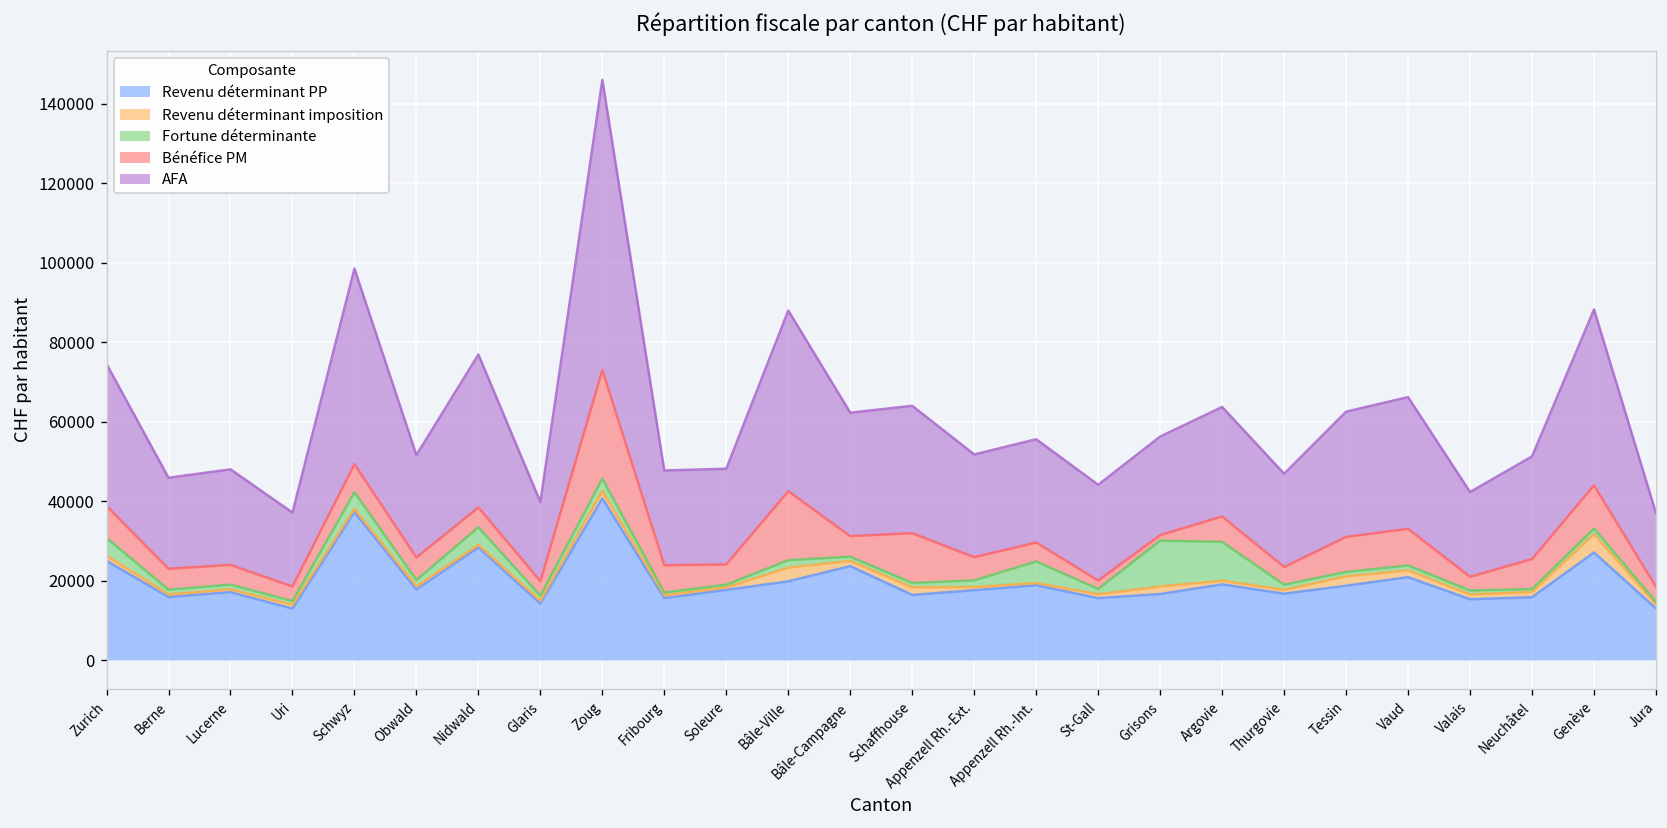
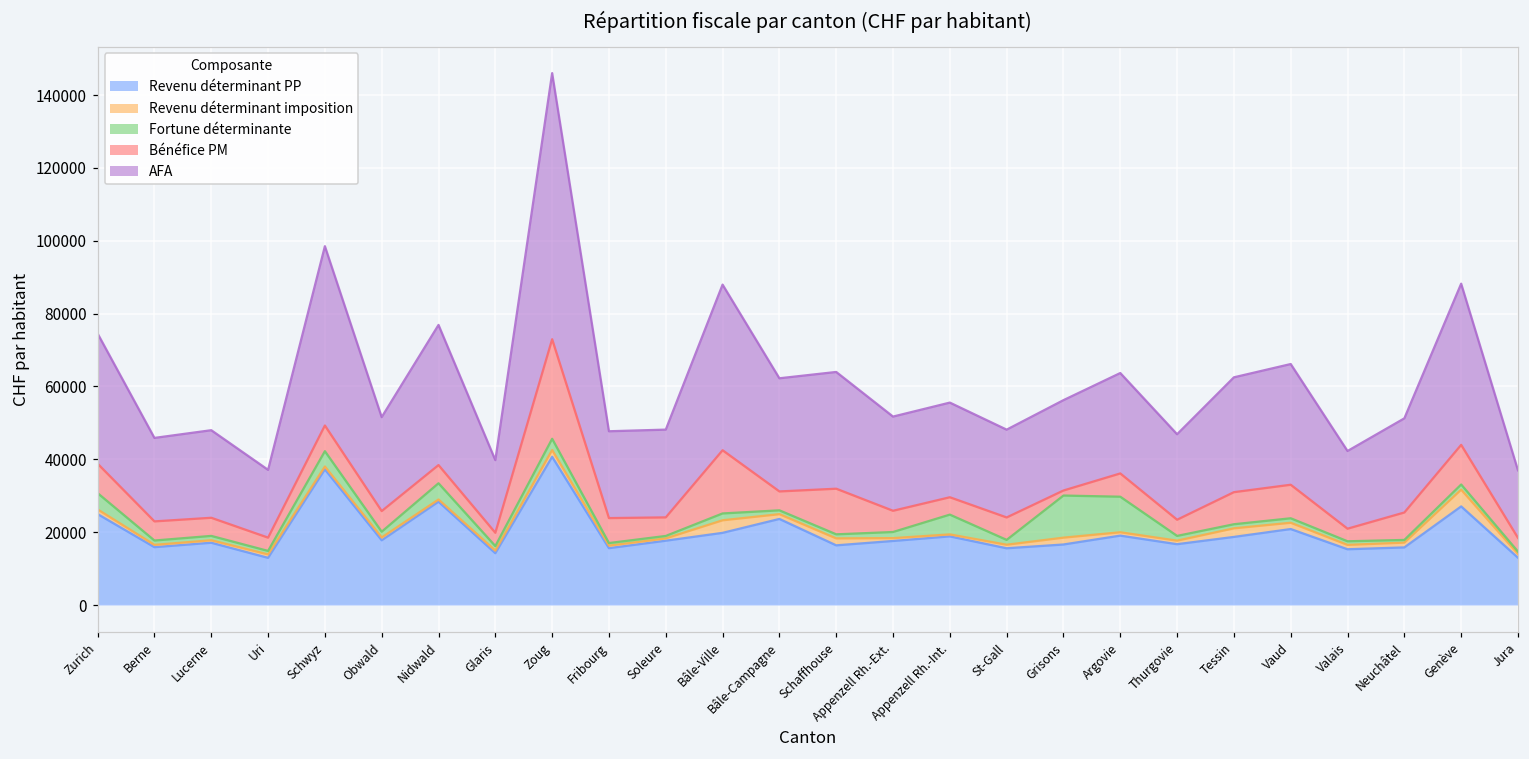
  {
    "Revenu déterminant PP": {
      "Zurich": 25000,
      "Uri": 13000,
      "Schwyz": 37000,
      "Obwald": 18000,
      "Zoug": 41000,
      "Bâle-Ville": 20000,
      "Bâle-Campagne": 24000,
      "Schaffhouse": 16000,
      "Appenzell Rh.-Ext.": 18000,
      "St-Gall": 16000,
      "Grisons": 17000,
      "Argovie": 19000,
      "Thurgovie": 17000,
      "Tessin": 19000,
      "Vaud": 21000,
      "Valais": 15000,
      "Neuchâtel": 16000,
      "Genève": 27000,
      "Jura": 13000
    },
    "Revenu déterminant imposition": {
      "Zurich": 1000,
      "Uri": 1000,
      "Schwyz": 1000,
      "Obwald": 1000,
      "Zoug": 2000,
      "Bâle-Ville": 3000,
      "Bâle-Campagne": 1000,
      "Schaffhouse": 2000,
      "Appenzell Rh.-Ext.": 1000,
      "St-Gall": 1000,
      "Grisons": 2000,
      "Argovie": 1000,
      "Thurgovie": 1000,
      "Tessin": 2000,
      "Vaud": 2000,
      "Valais": 1000,
      "Genève": 5000
    },
    "Fortune déterminante": {
      "Zurich": 4000,
      "Berne": 1000,
      "Lucerne": 1000,
      "Uri": 1000,
      "Schwyz": 4000,
      "Obwald": 2000,
      "Nidwald": 4000,
      "Glaris": 1000,
      "Zoug": 3000,
      "Bâle-Ville": 2000,
      "Bâle-Campagne": 1000,
      "Schaffhouse": 1000,
      "Appenzell Rh.-Ext.": 2000,
      "Appenzell Rh.-Int.": 5000,
      "St-Gall": 1000,
      "Grisons": 12000,
      "Argovie": 10000,
      "Thurgovie": 1000,
      "Tessin": 1000,
      "Vaud": 1000,
      "Valais": 1000,
      "Genève": 1000
    },
    "Bénéfice PM": {
      "Zurich": 8000,
      "Berne": 5000,
      "Lucerne": 5000,
      "Uri": 4000,
      "Schwyz": 7000,
      "Obwald": 6000,
      "Nidwald": 5000,
      "Glaris": 4000,
      "Zoug": 27000,
      "Fribourg": 7000,
      "Soleure": 5000,
      "Bâle-Ville": 17000,
      "Bâle-Campagne": 5000,
      "Schaffhouse": 13000,
      "Appenzell Rh.-Ext.": 6000,
      "Appenzell Rh.-Int.": 5000,
-     "St-Gall": 2000,
+     "St-Gall": 6000,
      "Grisons": 1000,
      "Argovie": 6000,
      "Thurgovie": 4000,
      "Tessin": 9000,
      "Vaud": 9000,
      "Valais": 3000,
      "Neuchâtel": 8000,
      "Genève": 11000,
      "Jura": 4000
    },
    "AFA": {
      "Zurich": 36000,
      "Berne": 23000,
      "Lucerne": 24000,
      "Uri": 19000,
      "Schwyz": 49000,
      "Obwald": 26000,
      "Nidwald": 38000,
      "Glaris": 20000,
      "Zoug": 73000,
      "Fribourg": 24000,
      "Soleure": 24000,
      "Bâle-Ville": 45000,
      "Bâle-Campagne": 31000,
      "Schaffhouse": 32000,
      "Appenzell Rh.-Ext.": 26000,
      "Appenzell Rh.-Int.": 26000,
      "St-Gall": 24000,
      "Grisons": 25000,
      "Argovie": 28000,
      "Thurgovie": 23000,
      "Tessin": 32000,
      "Vaud": 33000,
      "Valais": 21000,
      "Neuchâtel": 26000,
      "Genève": 44000,
      "Jura": 19000
    }
  }
